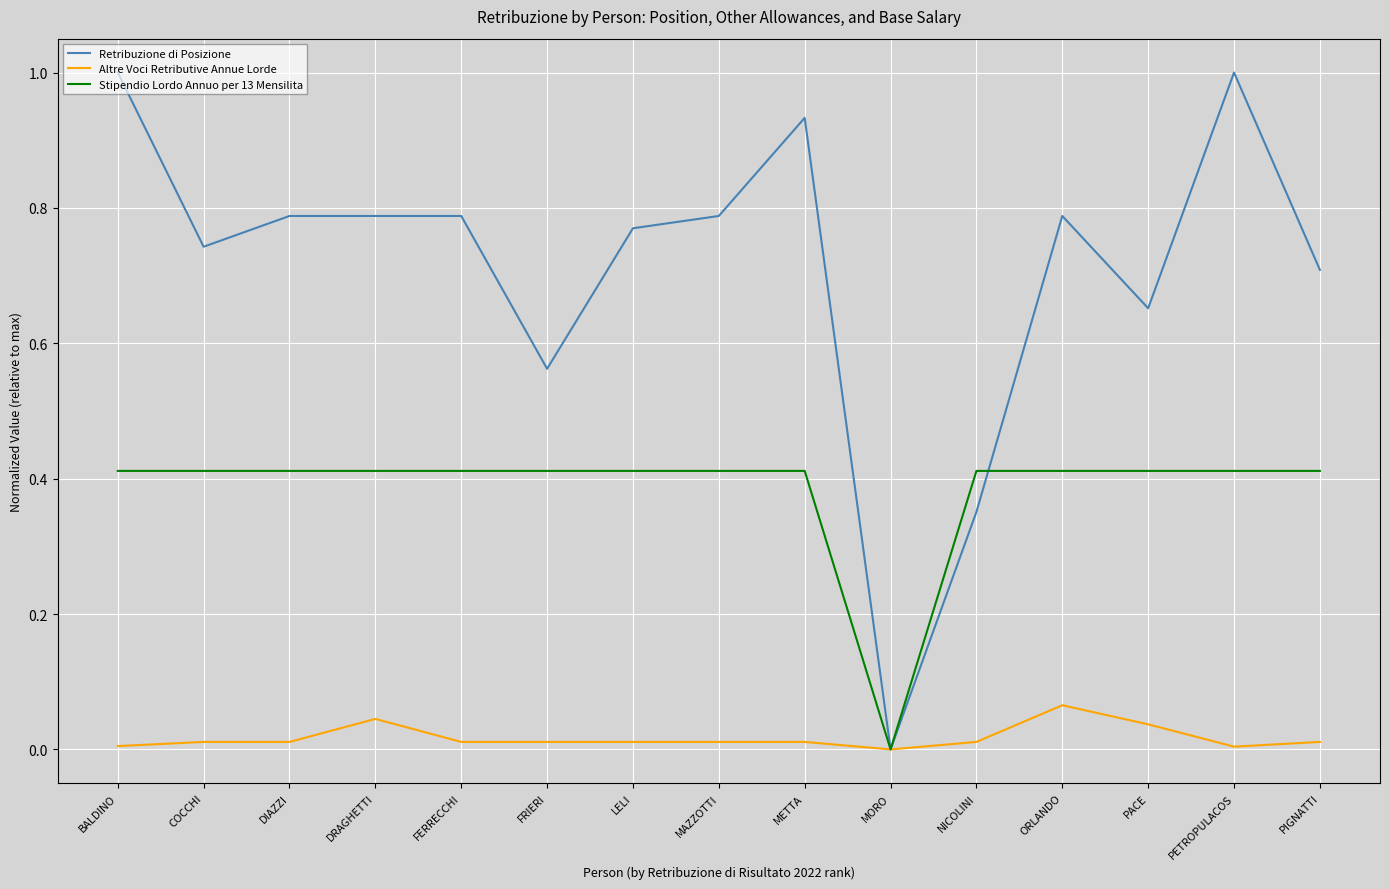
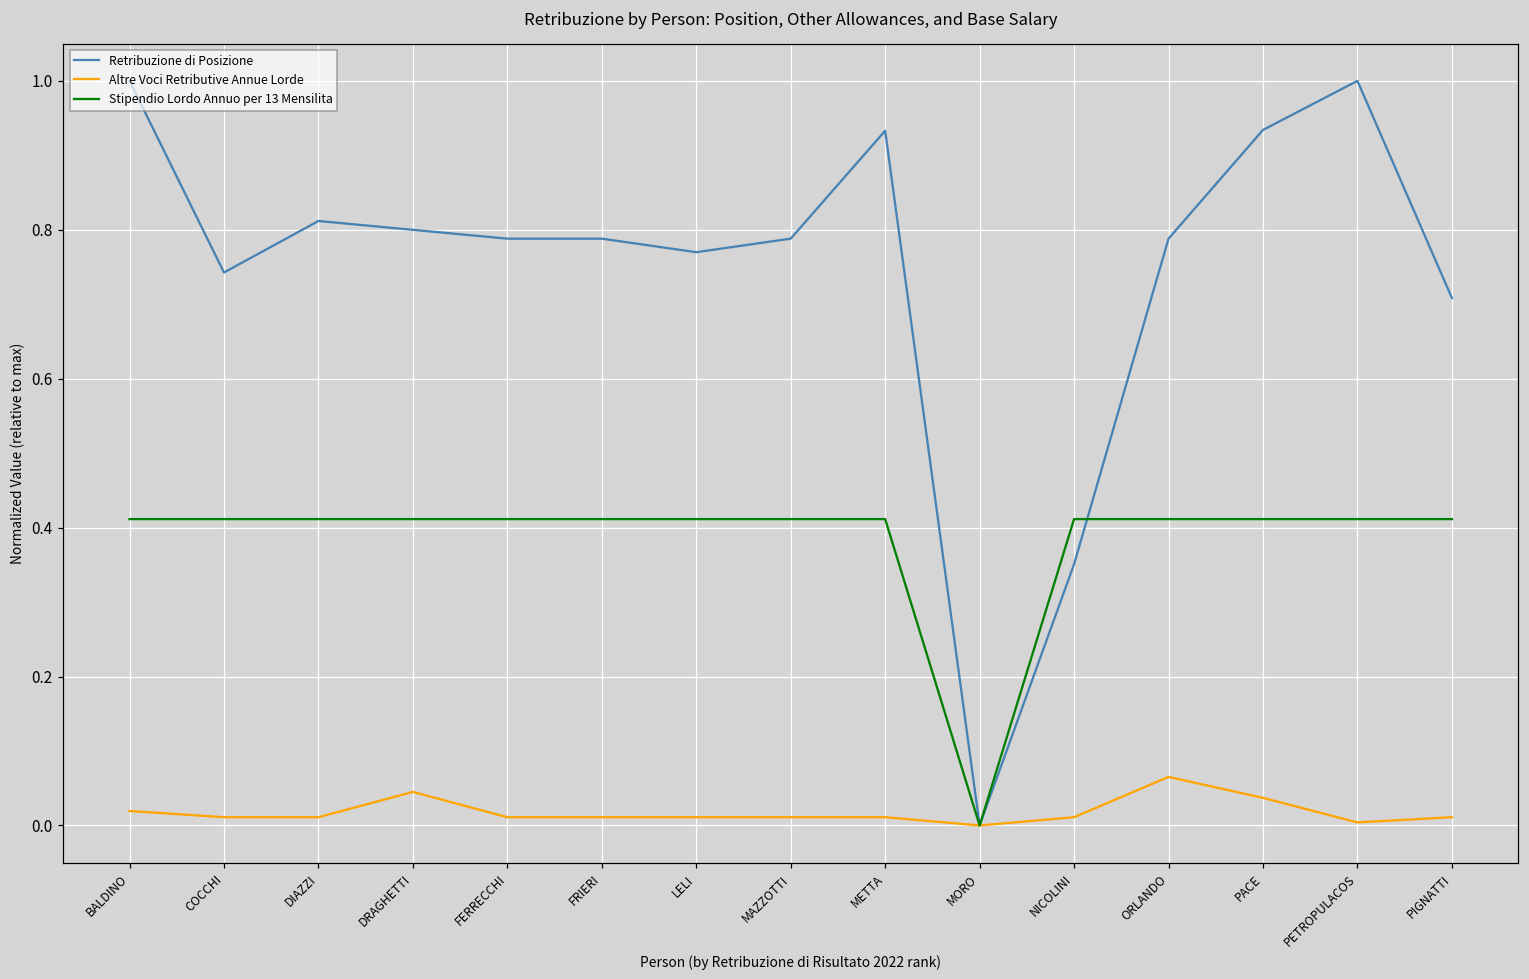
  {
    "Retribuzione di Posizione": {
      "COCCHI": 0.74,
-     "DIAZZI": 0.79,
-     "DRAGHETTI": 0.79,
+     "DIAZZI": 0.81,
+     "DRAGHETTI": 0.80,
      "FERRECCHI": 0.79,
-     "FRIERI": 0.56,
+     "FRIERI": 0.79,
      "LELI": 0.77,
      "MAZZOTTI": 0.79,
      "METTA": 0.93,
      "NICOLINI": 0.35,
      "ORLANDO": 0.79,
-     "PACE": 0.65,
+     "PACE": 0.93,
      "PETROPULACOS": 1.00,
      "PIGNATTI": 0.71
    },
    "Altre Voci Retributive Annue Lorde": {
-     "BALDINO": 0.00,
+     "BALDINO": 0.02,
      "COCCHI": 0.01,
      "DIAZZI": 0.01,
      "DRAGHETTI": 0.05,
      "FERRECCHI": 0.01,
      "FRIERI": 0.01,
      "LELI": 0.01,
      "MAZZOTTI": 0.01,
      "METTA": 0.01,
      "NICOLINI": 0.01,
      "ORLANDO": 0.07,
      "PACE": 0.04,
      "PETROPULACOS": 0.00,
      "PIGNATTI": 0.01
    },
    "Stipendio Lordo Annuo per 13 Mensilita": {
      "BALDINO": 0.41,
      "COCCHI": 0.41,
      "DIAZZI": 0.41,
      "DRAGHETTI": 0.41,
      "FERRECCHI": 0.41,
      "FRIERI": 0.41,
      "LELI": 0.41,
      "MAZZOTTI": 0.41,
      "METTA": 0.41,
      "NICOLINI": 0.41,
      "ORLANDO": 0.41,
      "PACE": 0.41,
      "PETROPULACOS": 0.41,
      "PIGNATTI": 0.41
    }
  }
